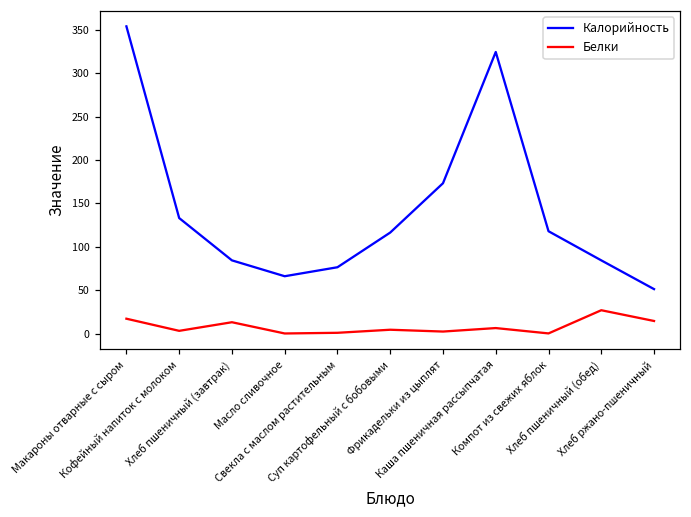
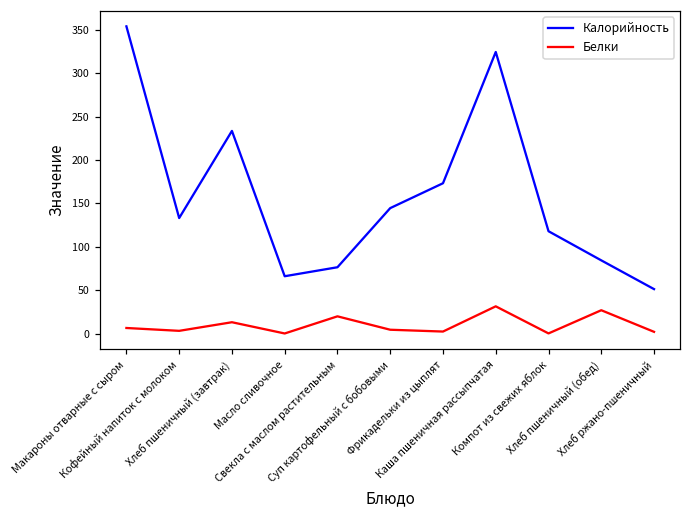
  {
    "Калорийность": {
      "Макароны отварные с сыром": 350,
      "Кофейный напиток с молоком": 130,
-     "Хлеб пшеничный (завтрак)": 80,
+     "Хлеб пшеничный (завтрак)": 230,
      "Масло сливочное": 70,
      "Свекла с маслом растительным": 80,
-     "Суп картофельный с бобовыми": 120,
+     "Суп картофельный с бобовыми": 140,
      "Фрикадельки из цыплят": 170,
      "Каша пшеничная рассыпчатая": 320,
      "Компот из свежих яблок": 120,
      "Хлеб пшеничный (обед)": 80,
      "Хлеб ржано-пшеничный": 50
    },
    "Белки": {
-     "Макароны отварные с сыром": 20,
+     "Макароны отварные с сыром": 10,
      "Кофейный напиток с молоком": 0,
      "Хлеб пшеничный (завтрак)": 10,
      "Масло сливочное": 0,
-     "Свекла с маслом растительным": 0,
+     "Свекла с маслом растительным": 20,
      "Суп картофельный с бобовыми": 0,
      "Фрикадельки из цыплят": 0,
-     "Каша пшеничная рассыпчатая": 10,
+     "Каша пшеничная рассыпчатая": 30,
      "Компот из свежих яблок": 0,
      "Хлеб пшеничный (обед)": 30,
-     "Хлеб ржано-пшеничный": 10
+     "Хлеб ржано-пшеничный": 0
    }
  }
